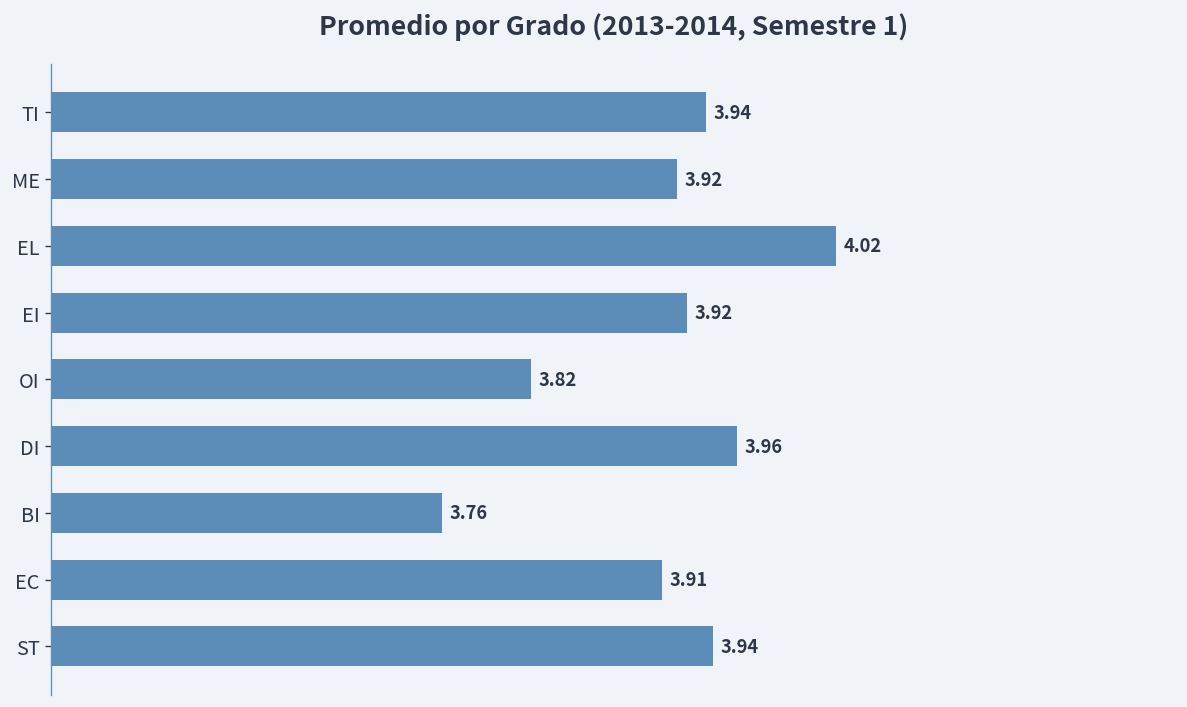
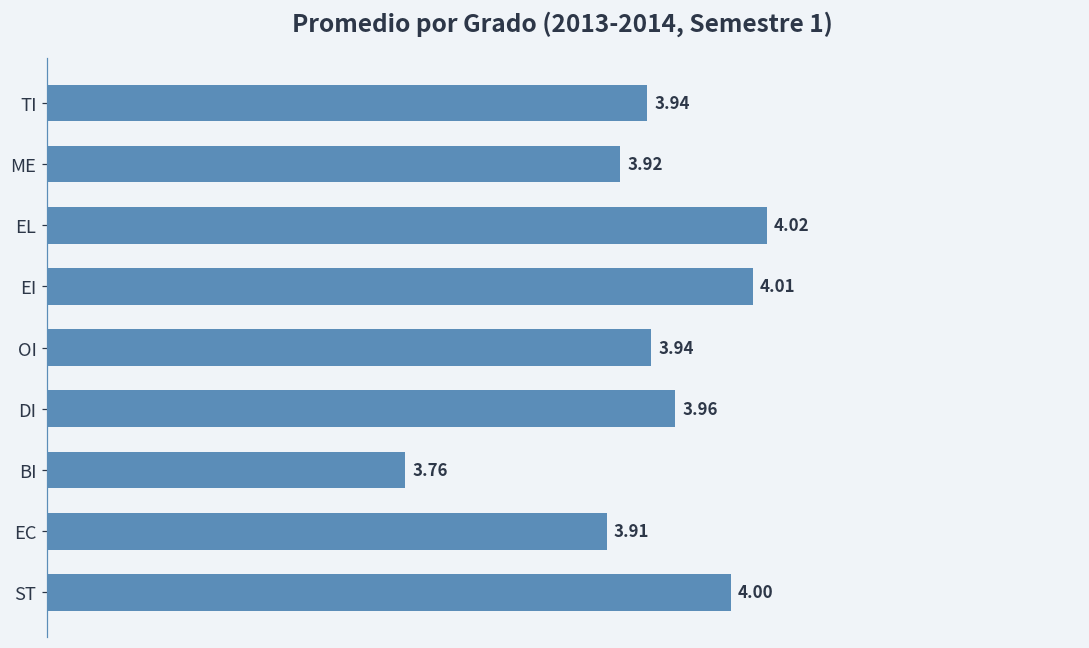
  {
    "TI": 3.94,
    "ME": 3.92,
    "EL": 4.02,
-   "EI": 3.92,
-   "OI": 3.82,
+   "EI": 4.01,
+   "OI": 3.94,
    "DI": 3.96,
    "BI": 3.76,
    "EC": 3.91,
-   "ST": 3.94
+   "ST": 4.00
  }
